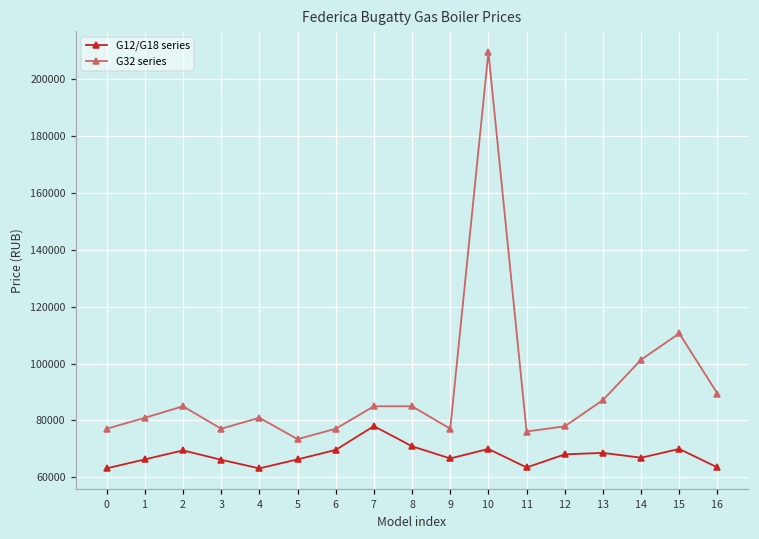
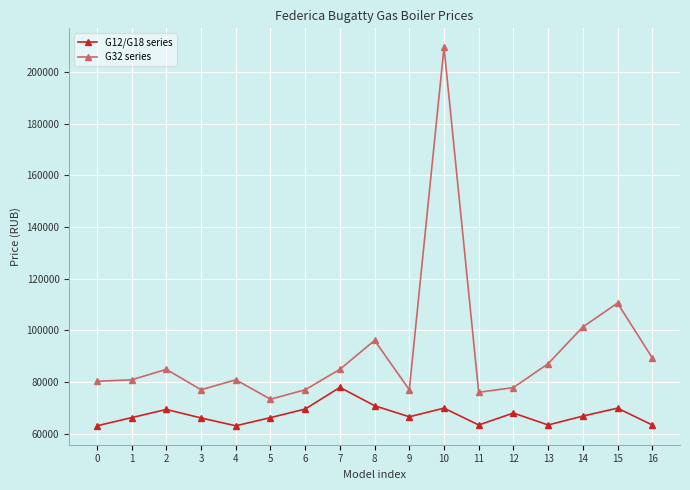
  {
    "G12/G18 series": {
      "0": 63000,
      "1": 66000,
      "2": 69000,
      "3": 66000,
      "4": 63000,
      "5": 66000,
      "6": 70000,
      "7": 78000,
      "8": 71000,
      "9": 67000,
      "10": 70000,
      "11": 63000,
      "12": 68000,
-     "13": 69000,
+     "13": 63000,
      "14": 67000,
      "15": 70000,
      "16": 63000
    },
    "G32 series": {
-     "0": 77000,
+     "0": 80000,
      "1": 81000,
      "2": 85000,
      "3": 77000,
      "4": 81000,
      "5": 73000,
      "6": 77000,
      "7": 85000,
-     "8": 85000,
+     "8": 96000,
      "9": 77000,
      "10": 209000,
      "11": 76000,
      "12": 78000,
      "13": 87000,
      "14": 101000,
      "15": 111000,
      "16": 89000
    }
  }
